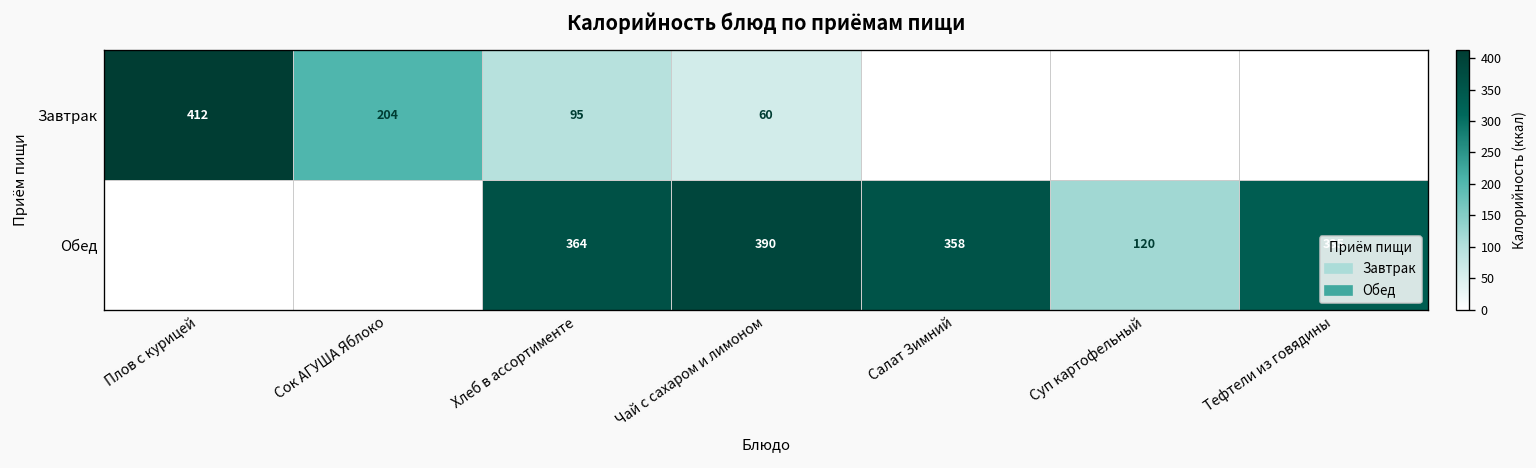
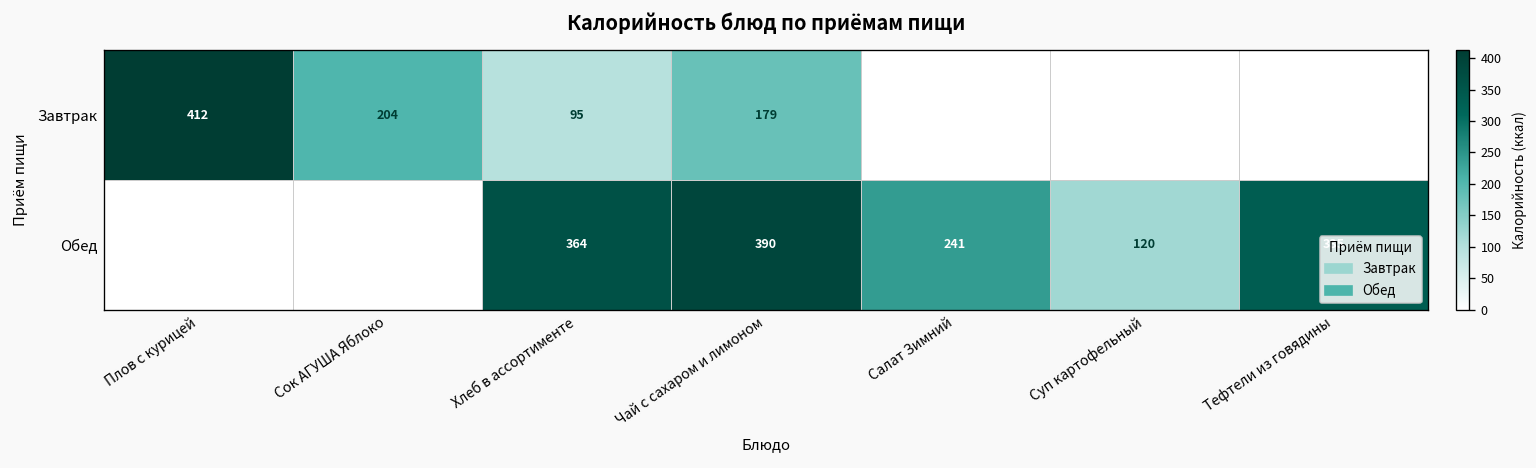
  {
    "Завтрак": {
      "Плов с курицей": 412,
      "Сок АГУША Яблоко": 204,
      "Хлеб в ассортименте": 95,
-     "Чай с сахаром и лимоном": 60
+     "Чай с сахаром и лимоном": 179
    },
    "Обед": {
      "Хлеб в ассортименте": 364,
      "Чай с сахаром и лимоном": 390,
-     "Салат Зимний": 358,
+     "Салат Зимний": 241,
      "Суп картофельный": 120
    }
  }
